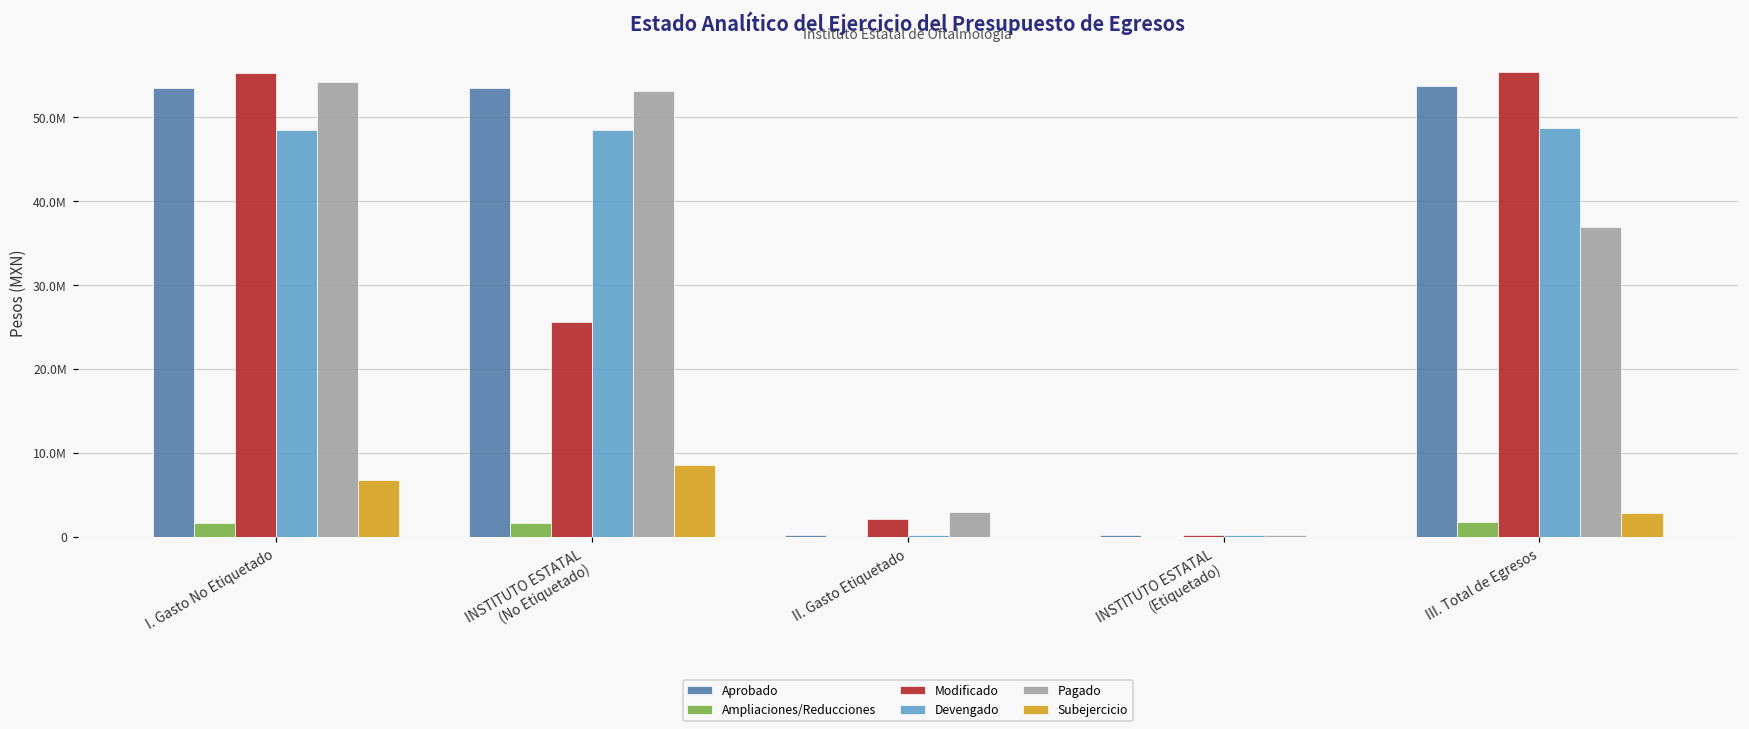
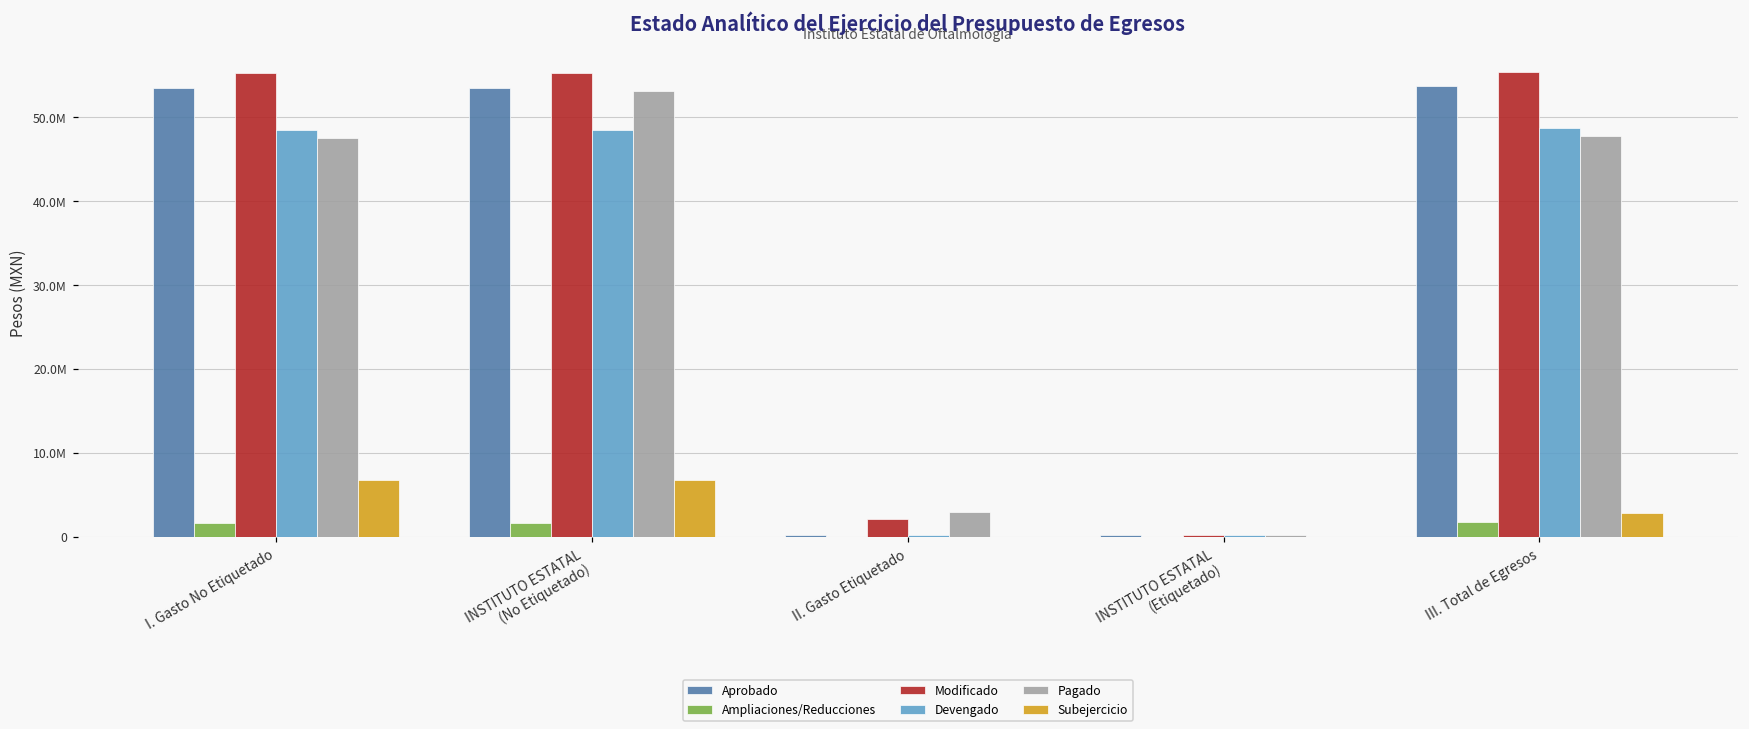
  {
    "Ampliaciones/Reducciones": {
      "I. Gasto No Etiquetado": 2000000,
      "INSTITUTO ESTATAL (No Etiquetado)": 2000000,
      "III. Total de Egresos": 2000000
    },
    "Modificado": {
      "I. Gasto No Etiquetado": 55000000,
-     "INSTITUTO ESTATAL (No Etiquetado)": 26000000,
+     "INSTITUTO ESTATAL (No Etiquetado)": 55000000,
      "II. Gasto Etiquetado": 2000000,
      "III. Total de Egresos": 55000000
    },
    "Pagado": {
-     "I. Gasto No Etiquetado": 54000000,
+     "I. Gasto No Etiquetado": 48000000,
      "INSTITUTO ESTATAL (No Etiquetado)": 53000000,
      "II. Gasto Etiquetado": 3000000,
-     "III. Total de Egresos": 37000000
+     "III. Total de Egresos": 48000000
    },
    "Subejercicio": {
      "I. Gasto No Etiquetado": 7000000,
-     "INSTITUTO ESTATAL (No Etiquetado)": 9000000,
+     "INSTITUTO ESTATAL (No Etiquetado)": 7000000,
      "II. Gasto Etiquetado": 0,
      "INSTITUTO ESTATAL (Etiquetado)": 0,
      "III. Total de Egresos": 3000000
    }
  }
